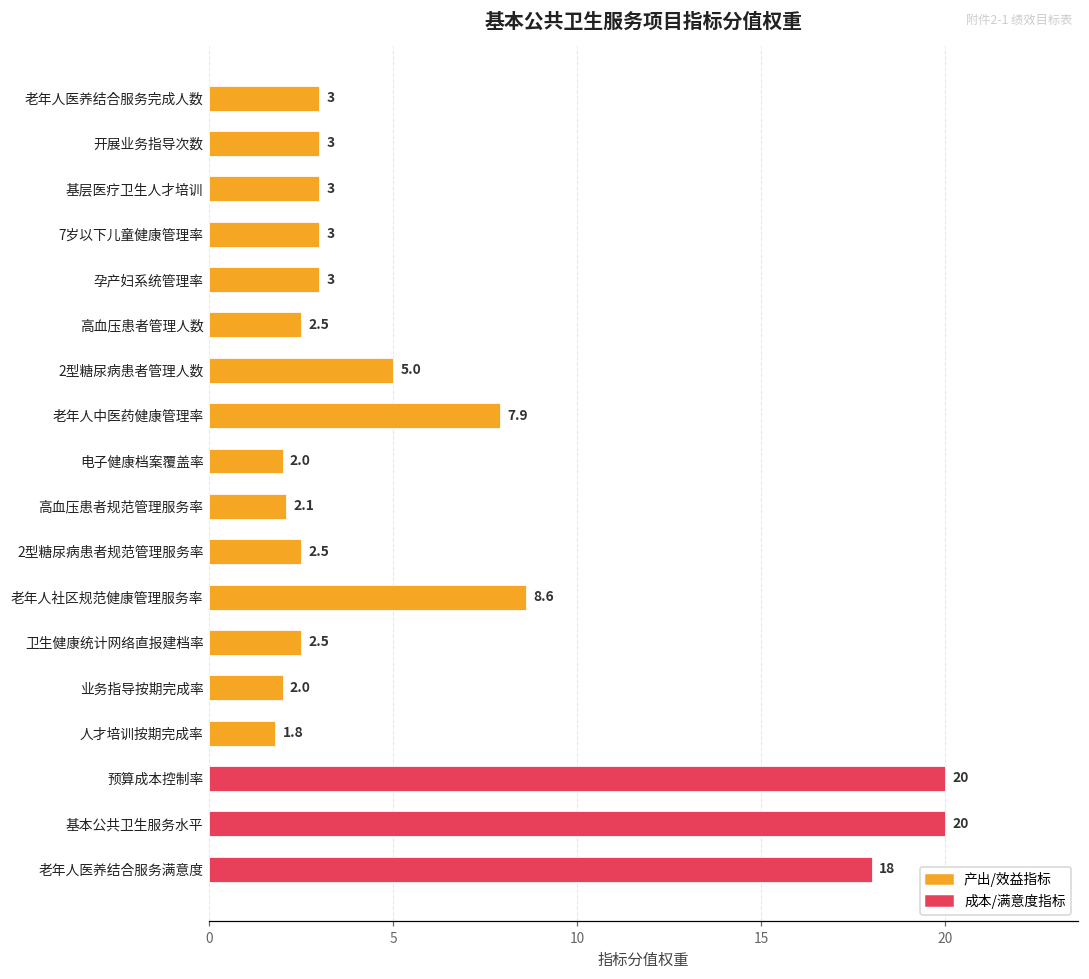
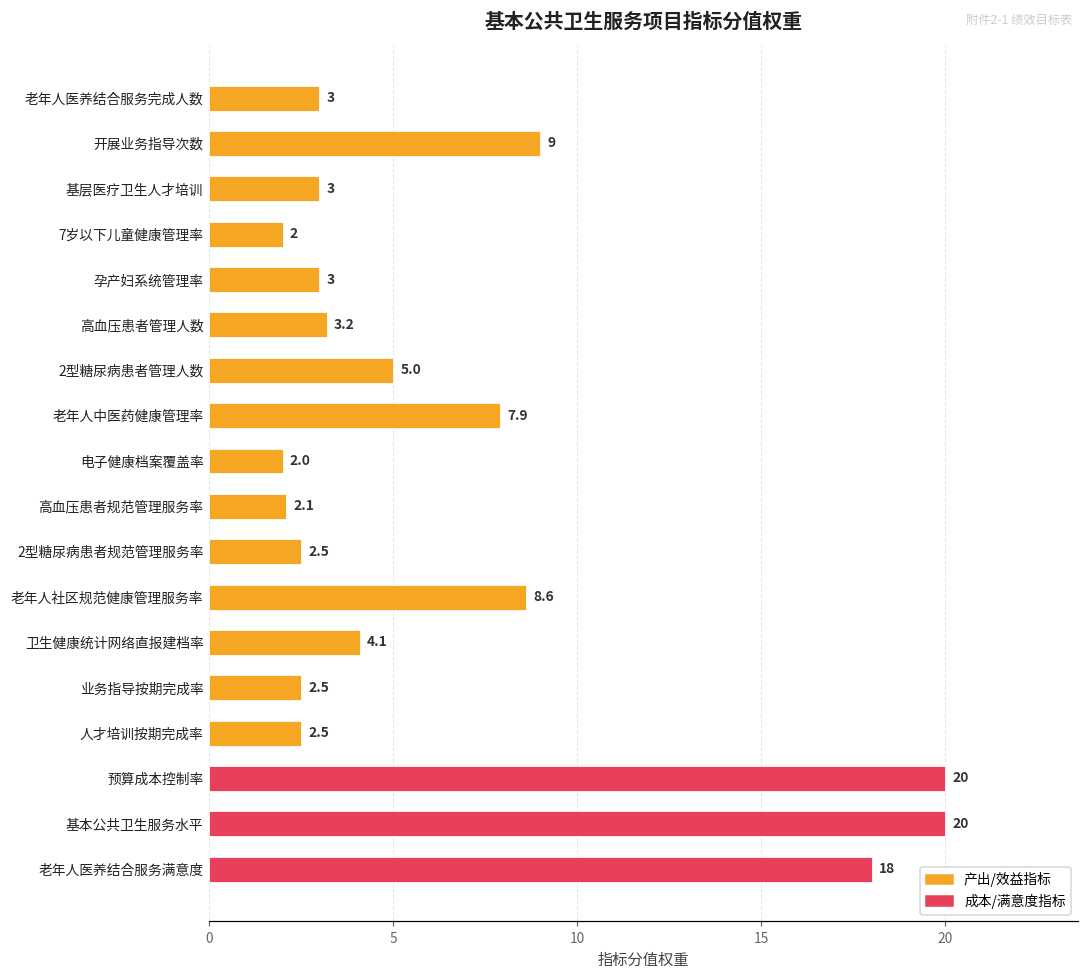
  {
    "老年人医养结合服务完成人数": 3,
-   "开展业务指导次数": 3,
+   "开展业务指导次数": 9,
    "基层医疗卫生人才培训": 3,
-   "7岁以下儿童健康管理率": 3,
+   "7岁以下儿童健康管理率": 2,
    "孕产妇系统管理率": 3,
-   "高血压患者管理人数": 2.5,
+   "高血压患者管理人数": 3.2,
    "2型糖尿病患者管理人数": 5.0,
    "老年人中医药健康管理率": 7.9,
    "电子健康档案覆盖率": 2.0,
    "高血压患者规范管理服务率": 2.1,
    "2型糖尿病患者规范管理服务率": 2.5,
    "老年人社区规范健康管理服务率": 8.6,
-   "卫生健康统计网络直报建档率": 2.5,
-   "业务指导按期完成率": 2.0,
-   "人才培训按期完成率": 1.8,
+   "卫生健康统计网络直报建档率": 4.1,
+   "业务指导按期完成率": 2.5,
+   "人才培训按期完成率": 2.5,
    "预算成本控制率": 20,
    "基本公共卫生服务水平": 20,
    "老年人医养结合服务满意度": 18
  }
